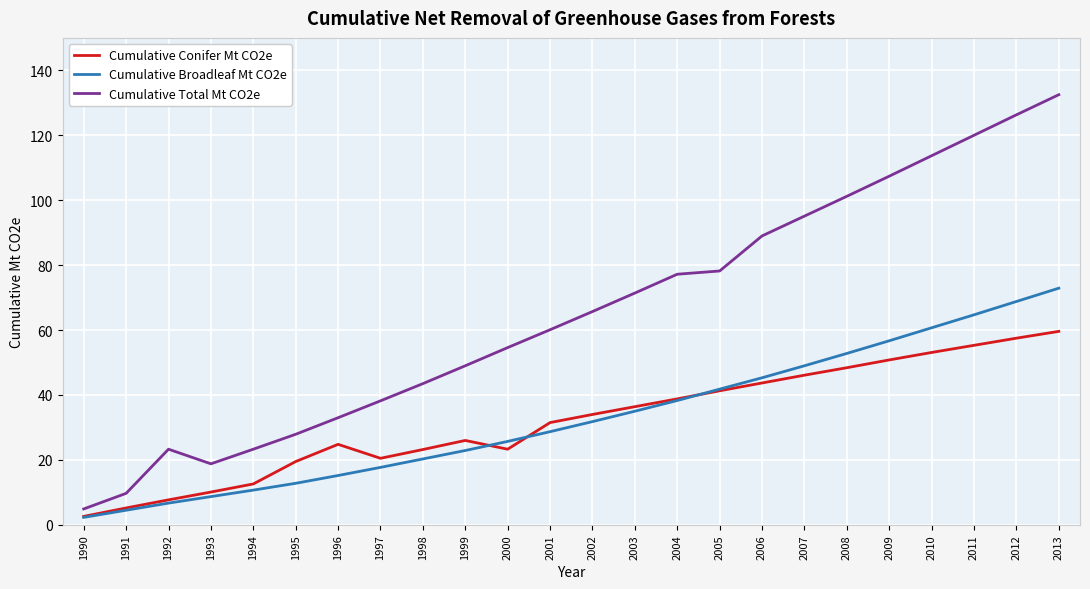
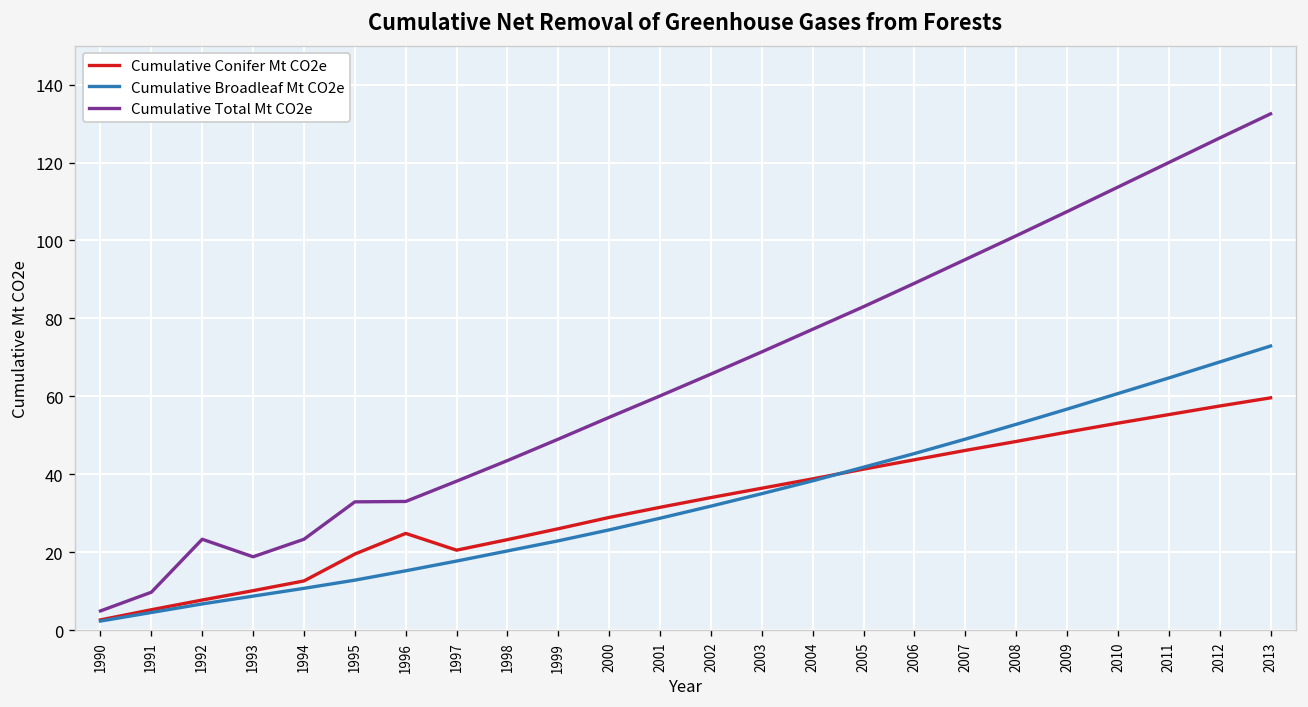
  {
    "Cumulative Conifer Mt CO2e": {
      "1992": 8,
      "1993": 10,
      "1994": 13,
      "1995": 20,
      "1996": 25,
      "1997": 21,
      "1998": 23,
      "1999": 26,
-     "2000": 23,
+     "2000": 29,
      "2001": 32,
      "2002": 34,
      "2003": 36,
      "2006": 44,
      "2007": 46,
      "2008": 48,
      "2009": 51,
      "2010": 53,
      "2011": 55,
      "2012": 58,
      "2013": 60
    },
    "Cumulative Broadleaf Mt CO2e": {
      "1992": 7,
      "1993": 9,
      "1994": 11,
      "1995": 13,
      "1996": 15,
      "1997": 18,
      "1998": 20,
      "1999": 23,
      "2000": 26,
      "2001": 29,
      "2002": 32,
      "2003": 35,
      "2006": 45,
      "2007": 49,
      "2008": 53,
      "2009": 57,
      "2010": 61,
      "2011": 65,
      "2012": 69,
      "2013": 73
    },
    "Cumulative Total Mt CO2e": {
      "1990": 5,
      "1991": 10,
      "1992": 23,
      "1993": 19,
      "1994": 23,
-     "1995": 28,
+     "1995": 33,
      "1996": 33,
      "1997": 38,
      "1998": 44,
      "1999": 49,
      "2000": 55,
      "2001": 60,
      "2002": 66,
      "2003": 71,
      "2004": 77,
-     "2005": 78,
+     "2005": 83,
      "2006": 89,
      "2007": 95,
      "2008": 101,
      "2009": 107,
      "2010": 114,
      "2011": 120,
      "2012": 126,
      "2013": 133
    }
  }
